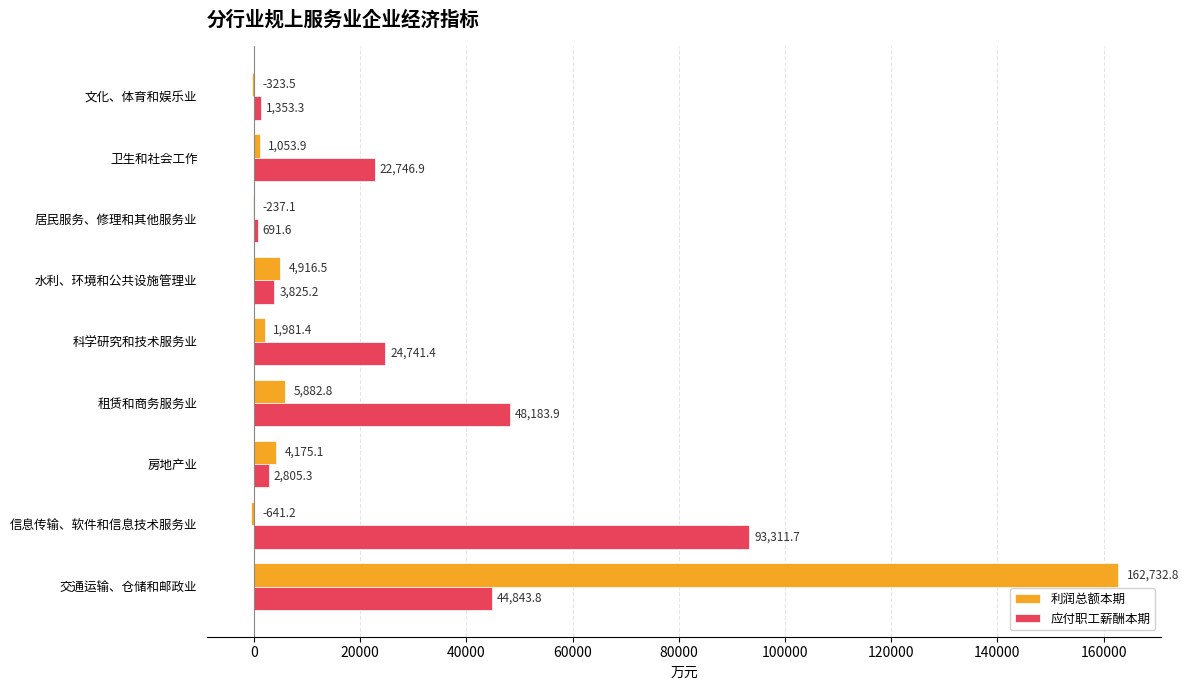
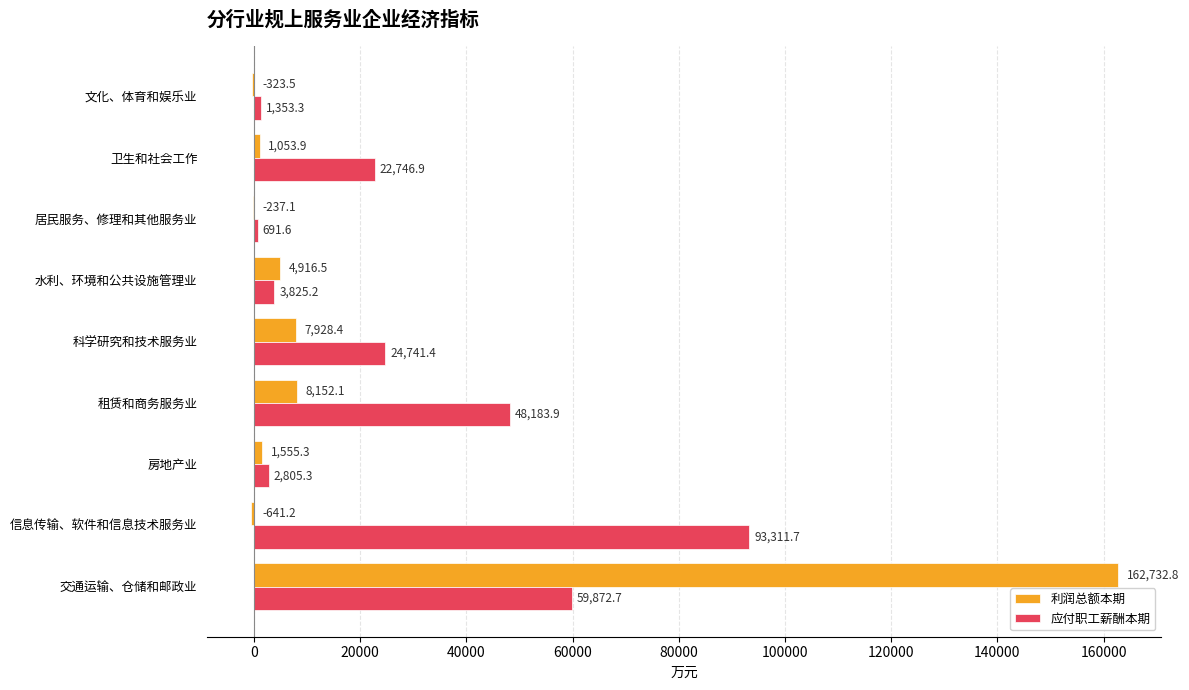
  {
    "利润总额本期": {
      "文化、体育和娱乐业": "-323.5",
      "卫生和社会工作": "1,053.9",
      "居民服务、修理和其他服务业": "-237.1",
      "水利、环境和公共设施管理业": "4,916.5",
-     "科学研究和技术服务业": "1,981.4",
-     "租赁和商务服务业": "5,882.8",
-     "房地产业": "4,175.1",
+     "科学研究和技术服务业": "7,928.4",
+     "租赁和商务服务业": "8,152.1",
+     "房地产业": "1,555.3",
      "信息传输、软件和信息技术服务业": "-641.2",
      "交通运输、仓储和邮政业": "162,732.8"
    },
    "应付职工薪酬本期": {
      "文化、体育和娱乐业": "1,353.3",
      "卫生和社会工作": "22,746.9",
      "居民服务、修理和其他服务业": "691.6",
      "水利、环境和公共设施管理业": "3,825.2",
      "科学研究和技术服务业": "24,741.4",
      "租赁和商务服务业": "48,183.9",
      "房地产业": "2,805.3",
      "信息传输、软件和信息技术服务业": "93,311.7",
-     "交通运输、仓储和邮政业": "44,843.8"
+     "交通运输、仓储和邮政业": "59,872.7"
    }
  }
